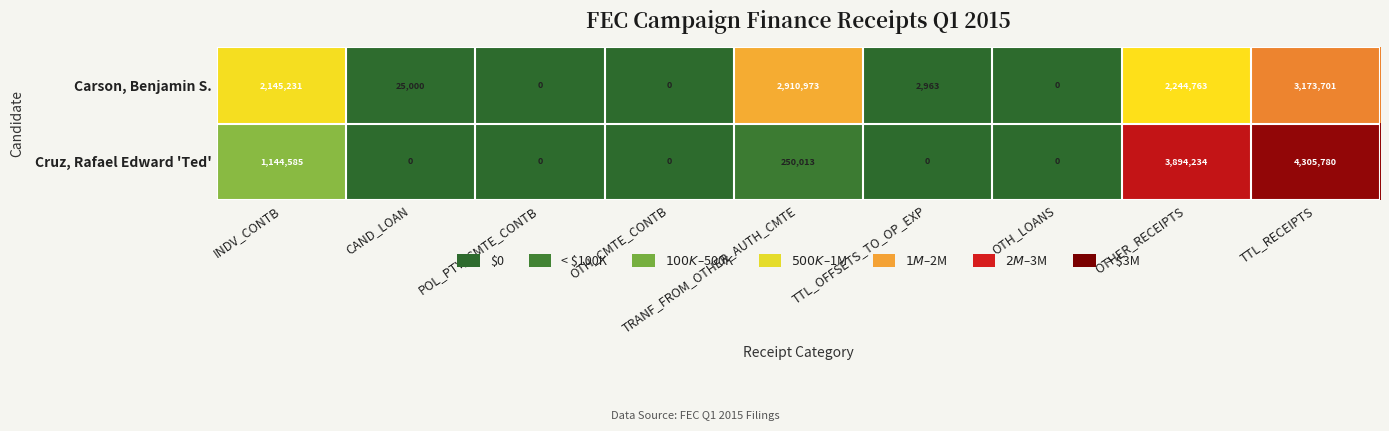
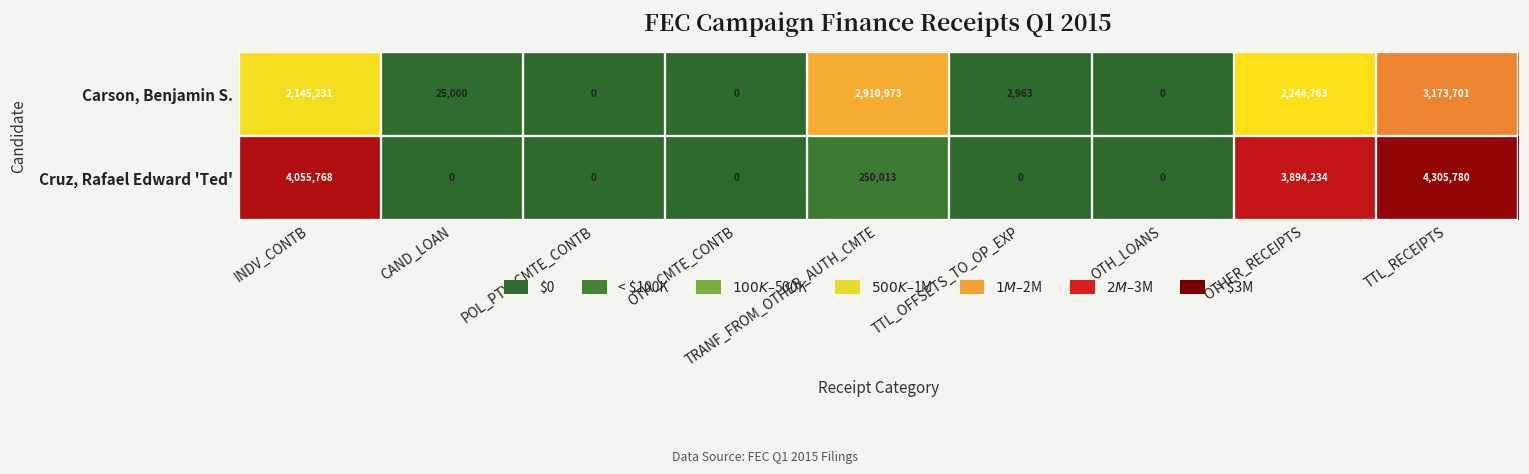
  {
    "Carson, Benjamin S.": {
      "INDV_CONTB": "2,145,231",
      "CAND_LOAN": "25,000",
      "POL_PTY_CMTE_CONTB": "0",
      "OTH_CMTE_CONTB": "0",
      "TRANF_FROM_OTHER_AUTH_CMTE": "2,910,973",
      "TTL_OFFSETS_TO_OP_EXP": "2,963",
      "OTH_LOANS": "0",
      "OTHER_RECEIPTS": "2,244,763",
      "TTL_RECEIPTS": "3,173,701"
    },
    "Cruz, Rafael Edward 'Ted'": {
-     "INDV_CONTB": "1,144,585",
+     "INDV_CONTB": "4,055,768",
      "CAND_LOAN": "0",
      "POL_PTY_CMTE_CONTB": "0",
      "OTH_CMTE_CONTB": "0",
      "TRANF_FROM_OTHER_AUTH_CMTE": "250,013",
      "TTL_OFFSETS_TO_OP_EXP": "0",
      "OTH_LOANS": "0",
      "OTHER_RECEIPTS": "3,894,234",
      "TTL_RECEIPTS": "4,305,780"
    }
  }
